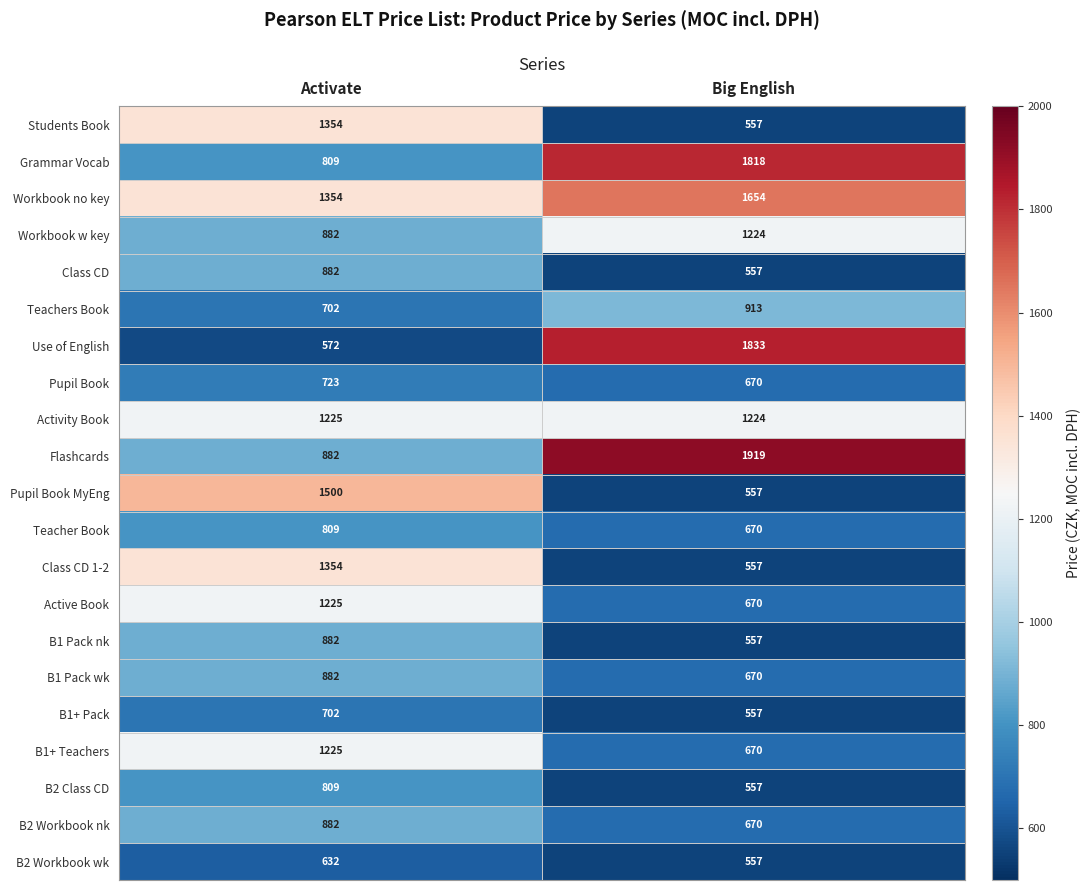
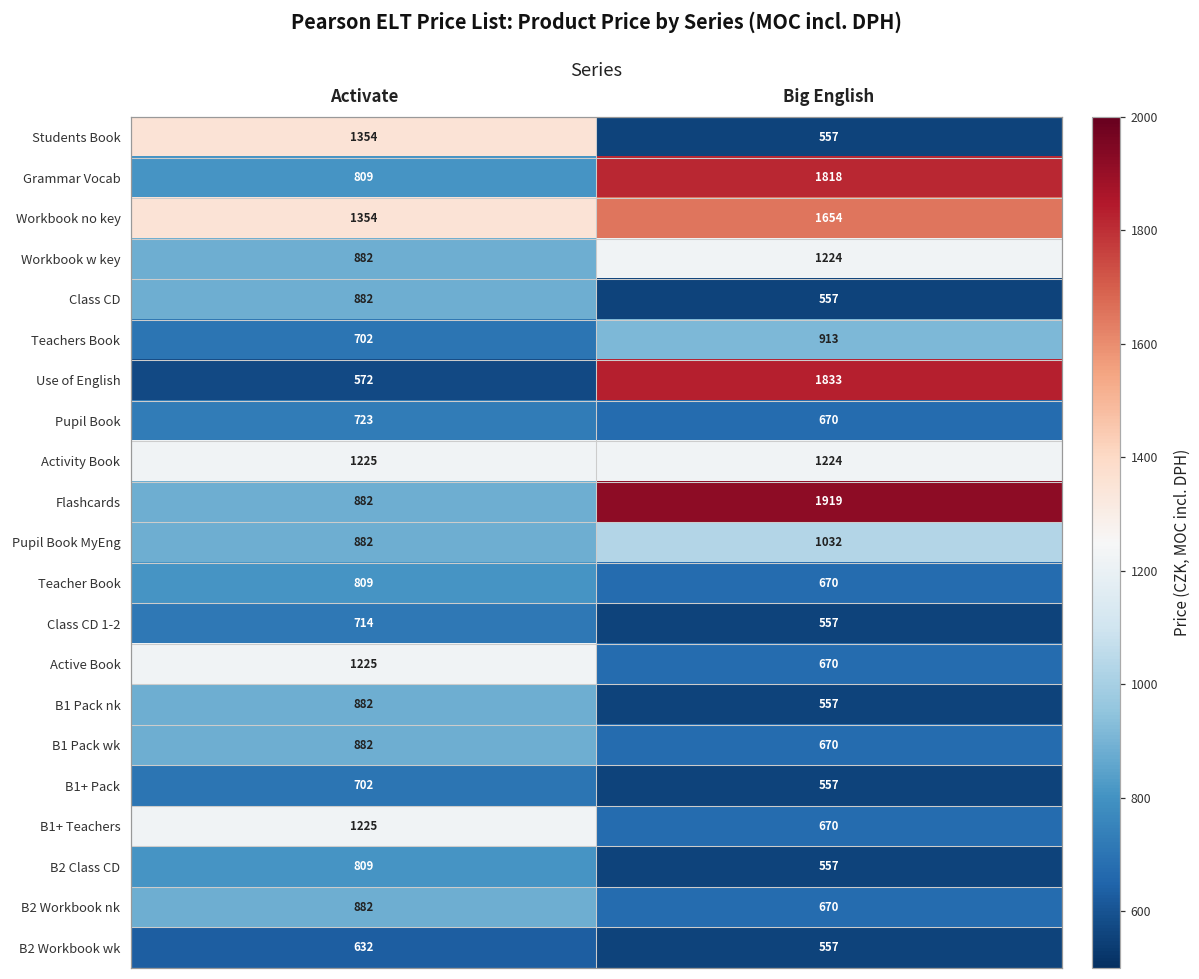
  {
    "Students Book": {
      "Activate": 1354,
      "Big English": 557
    },
    "Grammar Vocab": {
      "Activate": 809,
      "Big English": 1818
    },
    "Workbook no key": {
      "Activate": 1354,
      "Big English": 1654
    },
    "Workbook w key": {
      "Activate": 882,
      "Big English": 1224
    },
    "Class CD": {
      "Activate": 882,
      "Big English": 557
    },
    "Teachers Book": {
      "Activate": 702,
      "Big English": 913
    },
    "Use of English": {
      "Activate": 572,
      "Big English": 1833
    },
    "Pupil Book": {
      "Activate": 723,
      "Big English": 670
    },
    "Activity Book": {
      "Activate": 1225,
      "Big English": 1224
    },
    "Flashcards": {
      "Activate": 882,
      "Big English": 1919
    },
    "Pupil Book MyEng": {
-     "Activate": 1500,
-     "Big English": 557
+     "Activate": 882,
+     "Big English": 1032
    },
    "Teacher Book": {
      "Activate": 809,
      "Big English": 670
    },
    "Class CD 1-2": {
-     "Activate": 1354,
+     "Activate": 714,
      "Big English": 557
    },
    "Active Book": {
      "Activate": 1225,
      "Big English": 670
    },
    "B1 Pack nk": {
      "Activate": 882,
      "Big English": 557
    },
    "B1 Pack wk": {
      "Activate": 882,
      "Big English": 670
    },
    "B1+ Pack": {
      "Activate": 702,
      "Big English": 557
    },
    "B1+ Teachers": {
      "Activate": 1225,
      "Big English": 670
    },
    "B2 Class CD": {
      "Activate": 809,
      "Big English": 557
    },
    "B2 Workbook nk": {
      "Activate": 882,
      "Big English": 670
    },
    "B2 Workbook wk": {
      "Activate": 632,
      "Big English": 557
    }
  }
